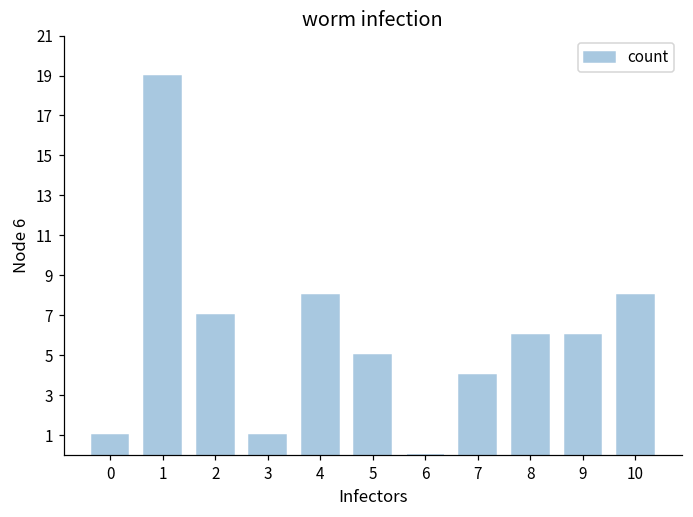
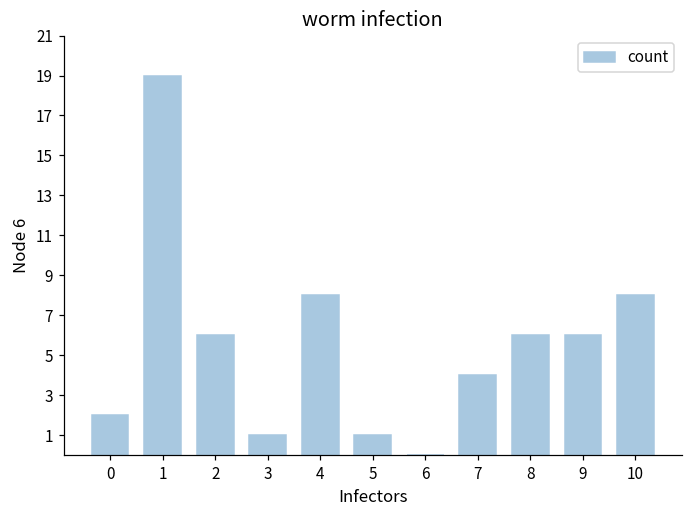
  {
-   "0": 1,
+   "0": 2,
    "1": 19,
-   "2": 7,
+   "2": 6,
    "3": 1,
    "4": 8,
-   "5": 5,
+   "5": 1,
    "6": 0,
    "7": 4,
    "8": 6,
    "9": 6,
    "10": 8
  }
